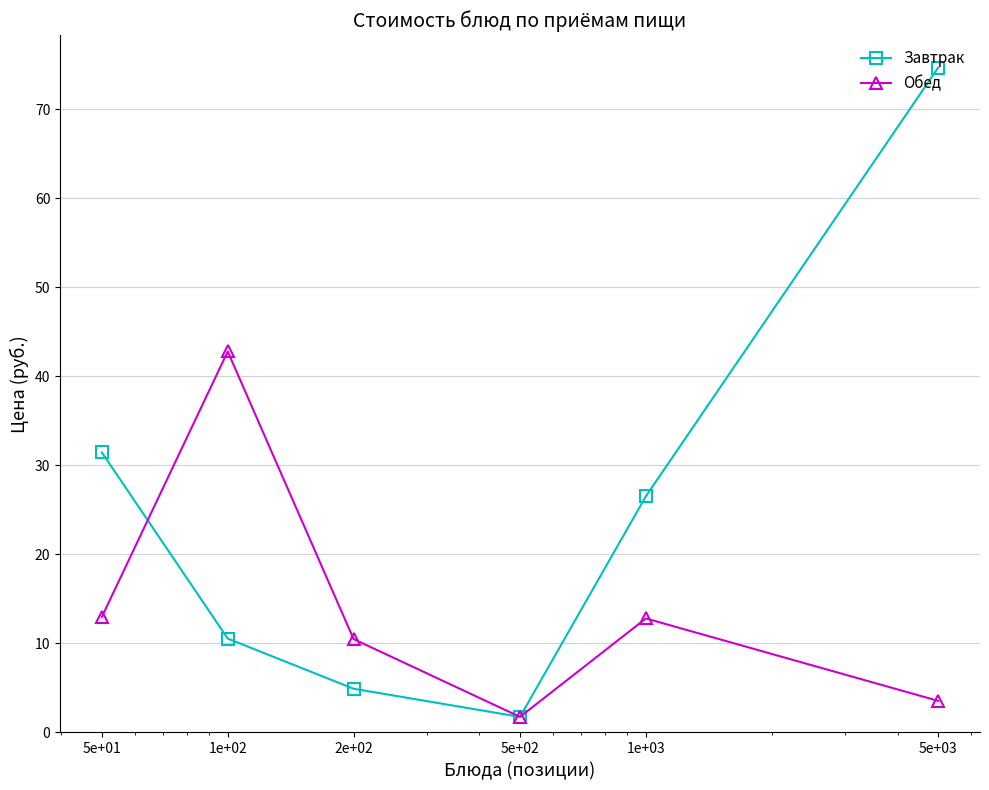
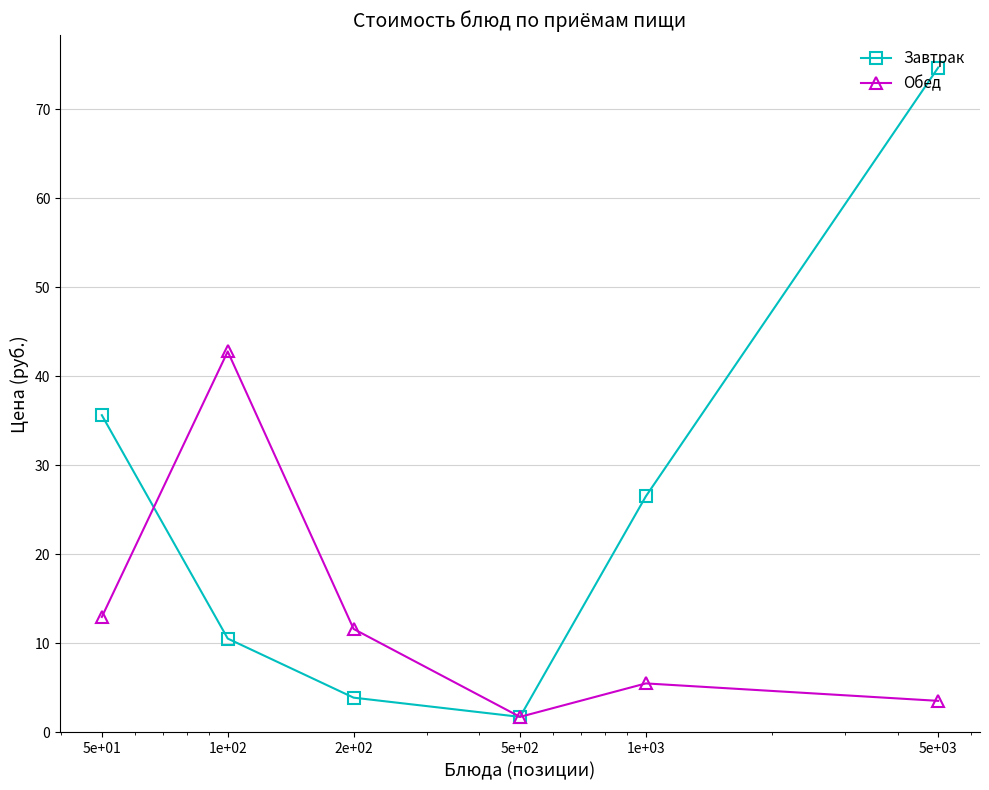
  {
    "Завтрак": {
-     "5e+01": 31,
+     "5e+01": 36,
      "1e+02": 11,
-     "2e+02": 5,
+     "2e+02": 4,
      "1e+03": 27,
      "5e+03": 75
    },
    "Обед": {
      "5e+01": 13,
      "1e+02": 43,
-     "2e+02": 10,
-     "1e+03": 13,
+     "2e+02": 12,
+     "1e+03": 6,
      "5e+03": 4
    }
  }
